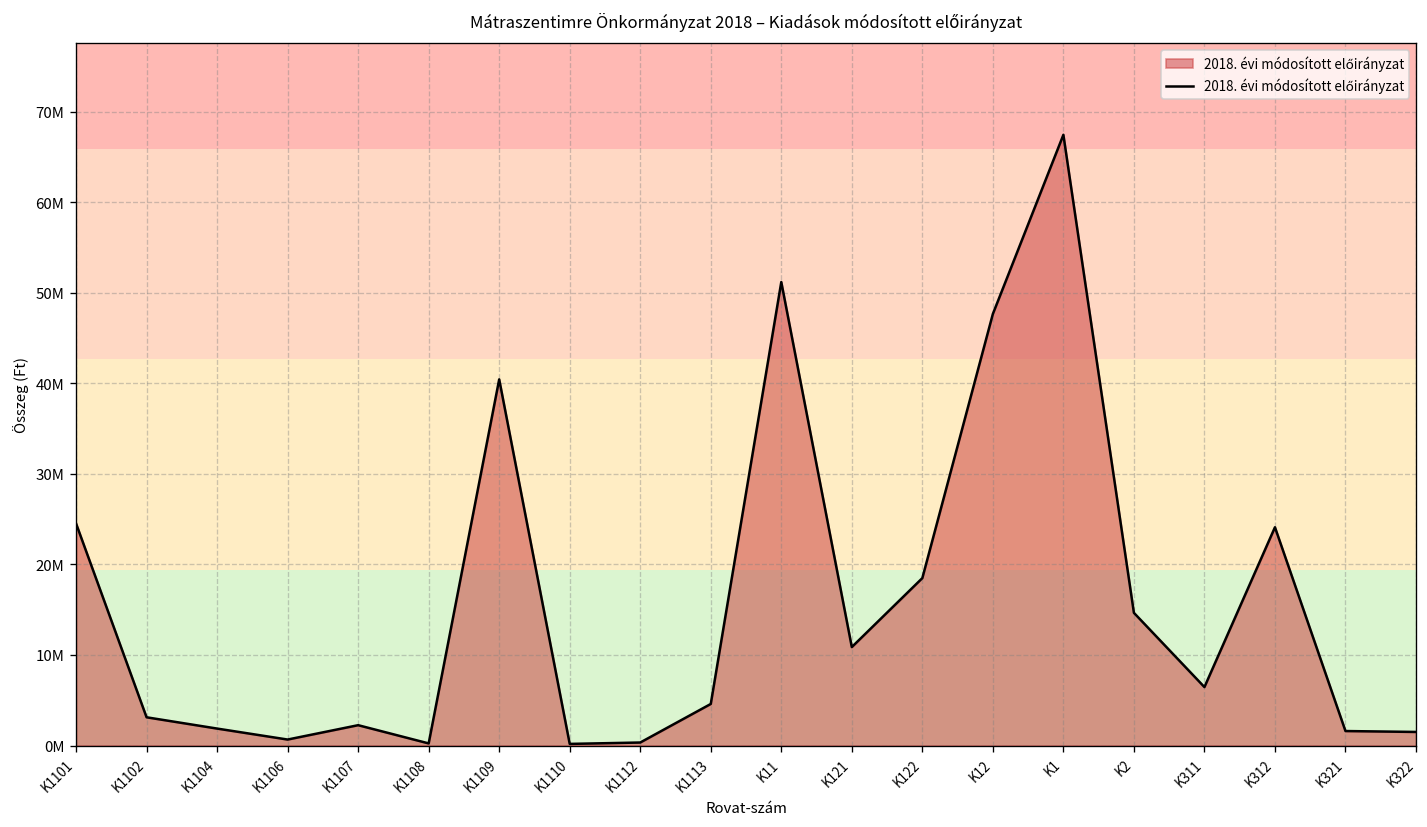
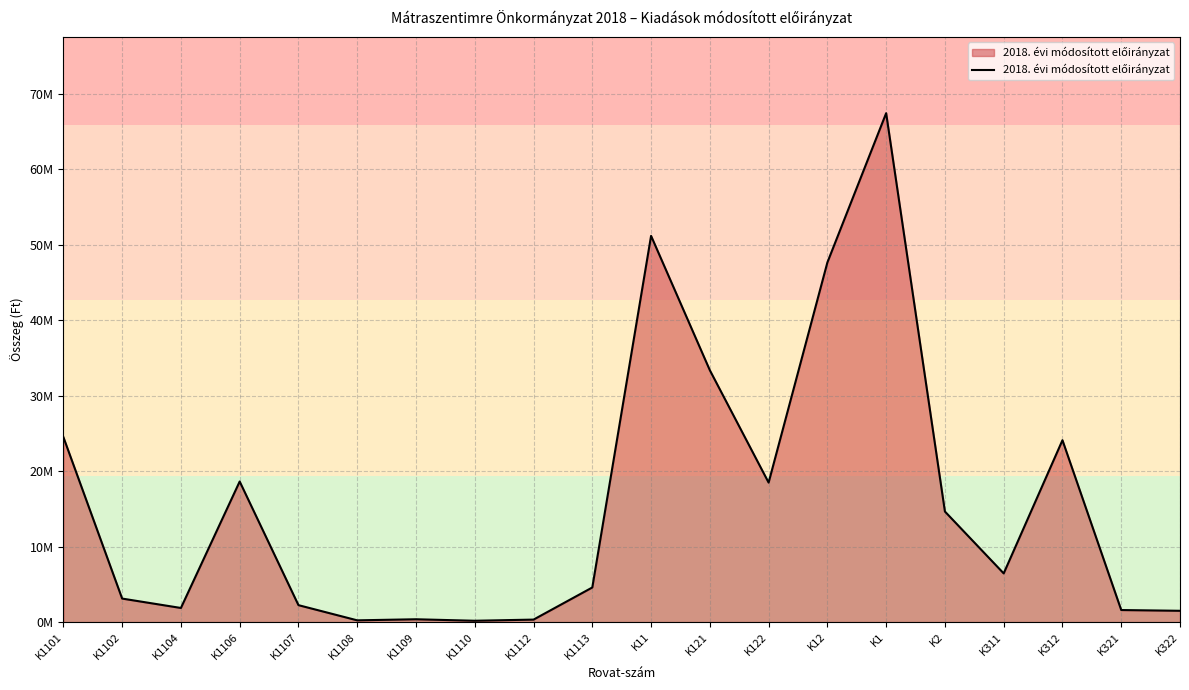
  {
    "K1101": 25000000,
    "K1102": 3000000,
    "K1104": 2000000,
-   "K1106": 1000000,
+   "K1106": 19000000,
    "K1107": 2000000,
    "K1108": 0,
-   "K1109": 40000000,
+   "K1109": 0,
    "K1110": 0,
    "K1112": 0,
    "K1113": 5000000,
    "K11": 51000000,
-   "K121": 11000000,
+   "K121": 33000000,
    "K122": 18000000,
    "K12": 48000000,
    "K1": 67000000,
    "K2": 15000000,
    "K311": 6000000,
    "K312": 24000000,
    "K321": 2000000,
    "K322": 2000000
  }
